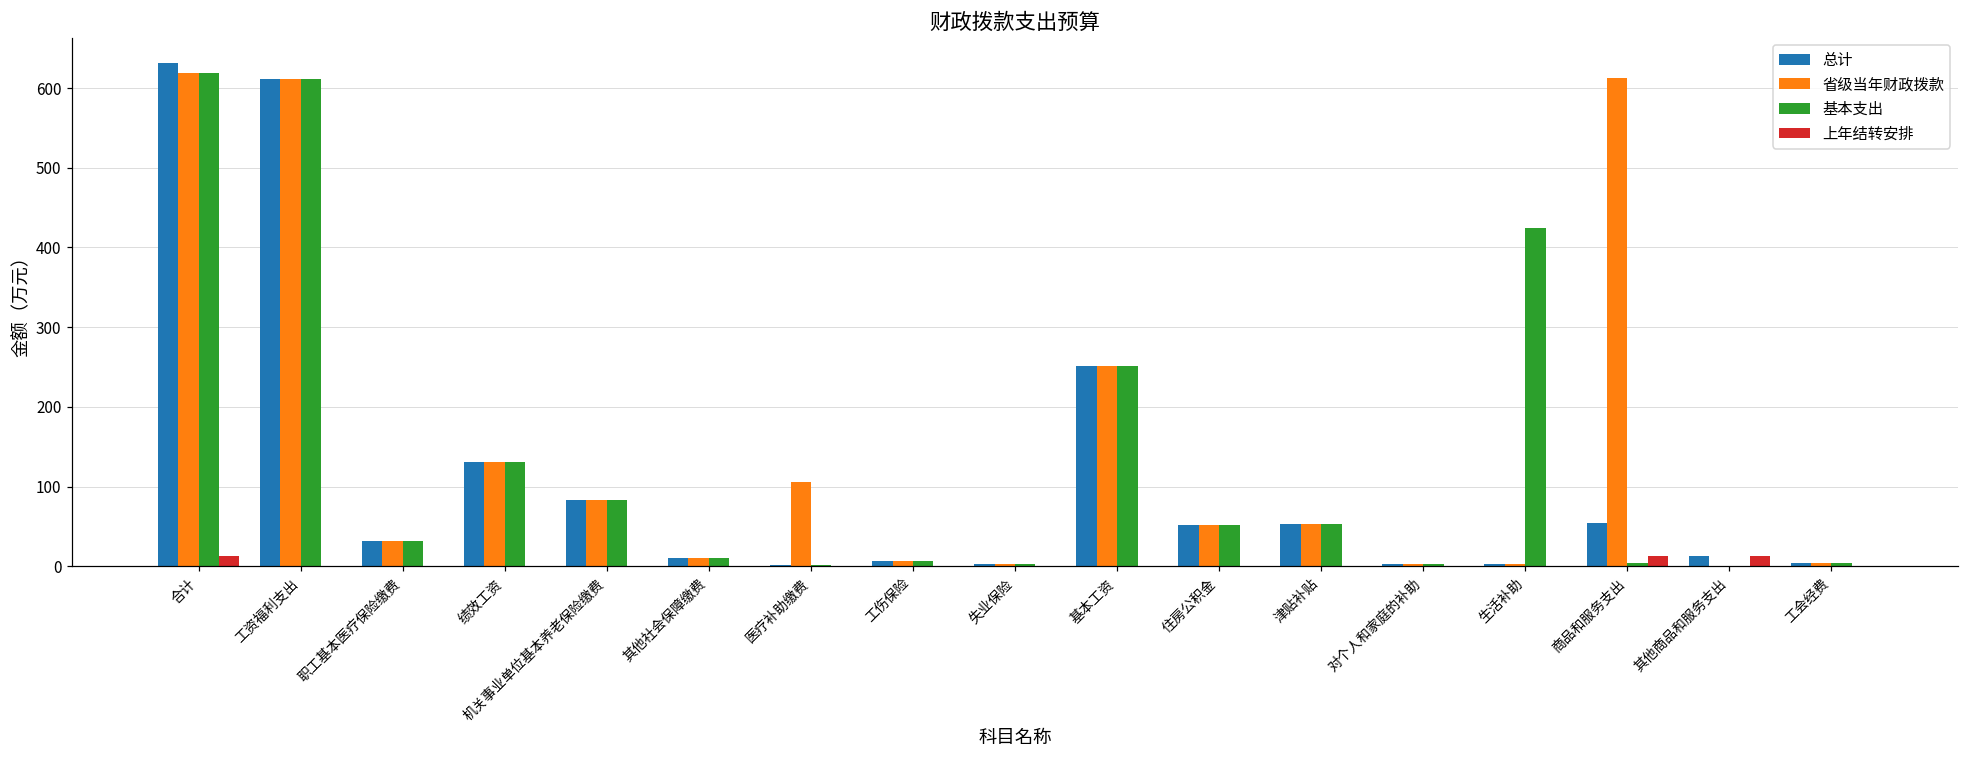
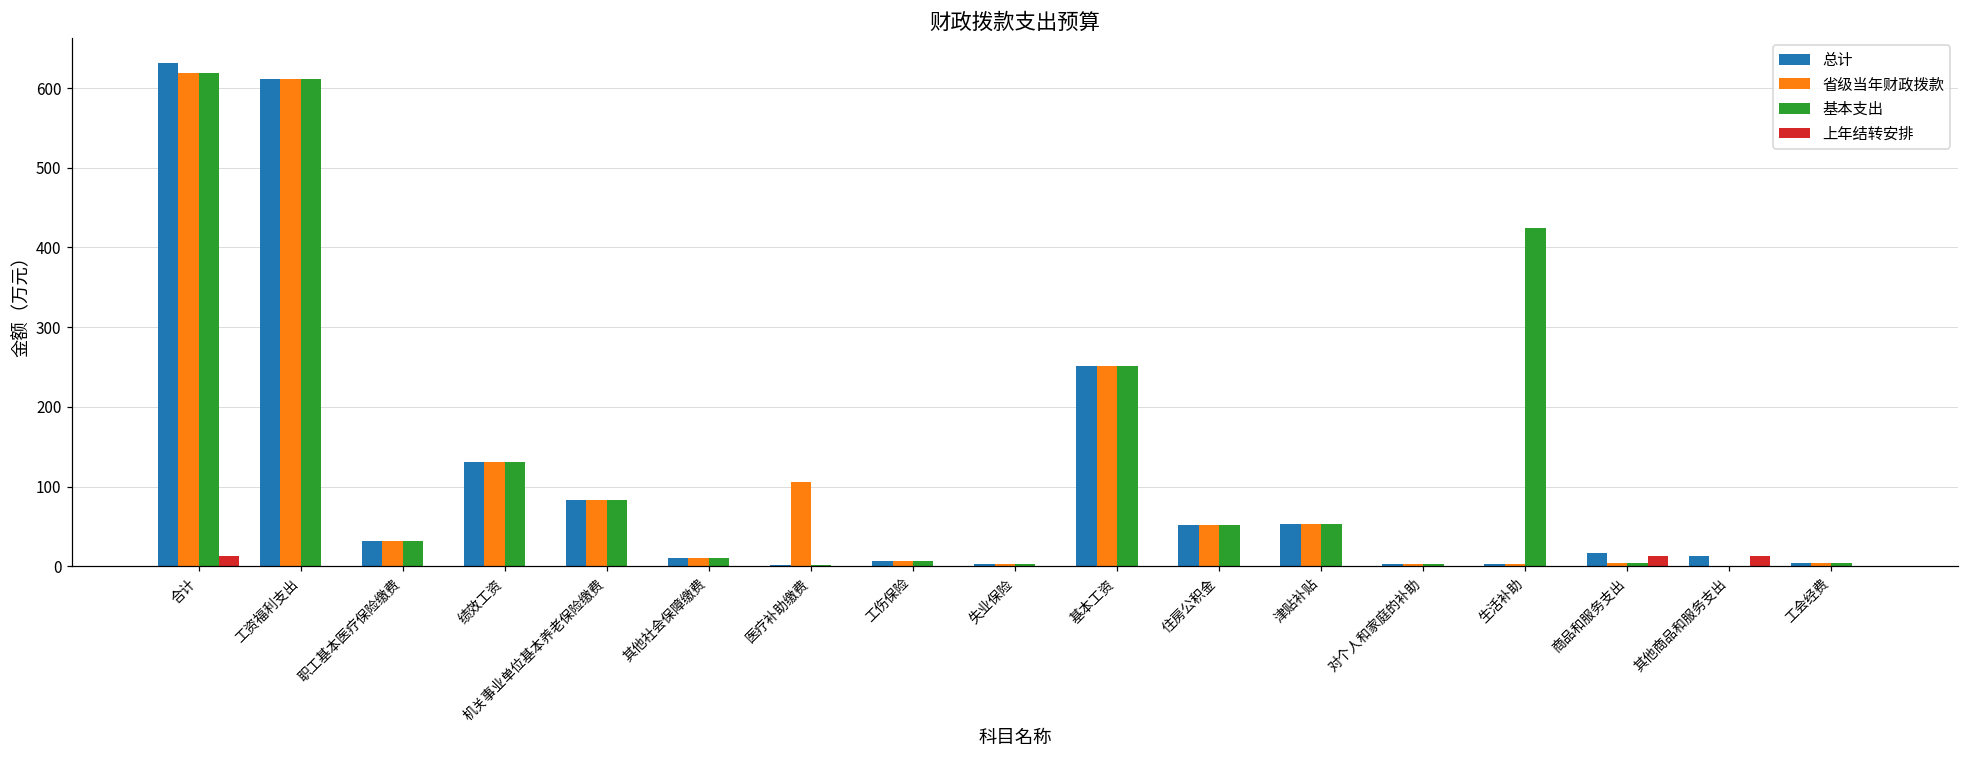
  {
    "总计": {
      "合计": 630,
      "工资福利支出": 610,
      "职工基本医疗保险缴费": 30,
      "绩效工资": 130,
      "机关事业单位基本养老保险缴费": 80,
      "其他社会保障缴费": 10,
      "工伤保险": 10,
      "基本工资": 250,
      "住房公积金": 50,
      "津贴补贴": 50,
-     "商品和服务支出": 50,
+     "商品和服务支出": 20,
      "其他商品和服务支出": 10,
      "工会经费": 0
    },
    "省级当年财政拨款": {
      "合计": 620,
      "工资福利支出": 610,
      "职工基本医疗保险缴费": 30,
      "绩效工资": 130,
      "机关事业单位基本养老保险缴费": 80,
      "其他社会保障缴费": 10,
      "医疗补助缴费": 110,
      "工伤保险": 10,
      "基本工资": 250,
      "住房公积金": 50,
      "津贴补贴": 50,
-     "商品和服务支出": 610,
+     "商品和服务支出": 0,
      "其他商品和服务支出": 0,
      "工会经费": 0
    },
    "基本支出": {
      "合计": 620,
      "工资福利支出": 610,
      "职工基本医疗保险缴费": 30,
      "绩效工资": 130,
      "机关事业单位基本养老保险缴费": 80,
      "其他社会保障缴费": 10,
      "工伤保险": 10,
      "基本工资": 250,
      "住房公积金": 50,
      "津贴补贴": 50,
      "生活补助": 430,
      "商品和服务支出": 0,
      "其他商品和服务支出": 0,
      "工会经费": 0
    },
    "上年结转安排": {
      "合计": 10,
      "工资福利支出": 0,
      "职工基本医疗保险缴费": 0,
      "绩效工资": 0,
      "机关事业单位基本养老保险缴费": 0,
      "其他社会保障缴费": 0,
      "医疗补助缴费": 0,
      "工伤保险": 0,
      "失业保险": 0,
      "基本工资": 0,
      "住房公积金": 0,
      "津贴补贴": 0,
      "对个人和家庭的补助": 0,
      "生活补助": 0,
      "商品和服务支出": 10,
      "其他商品和服务支出": 10,
      "工会经费": 0
    }
  }
